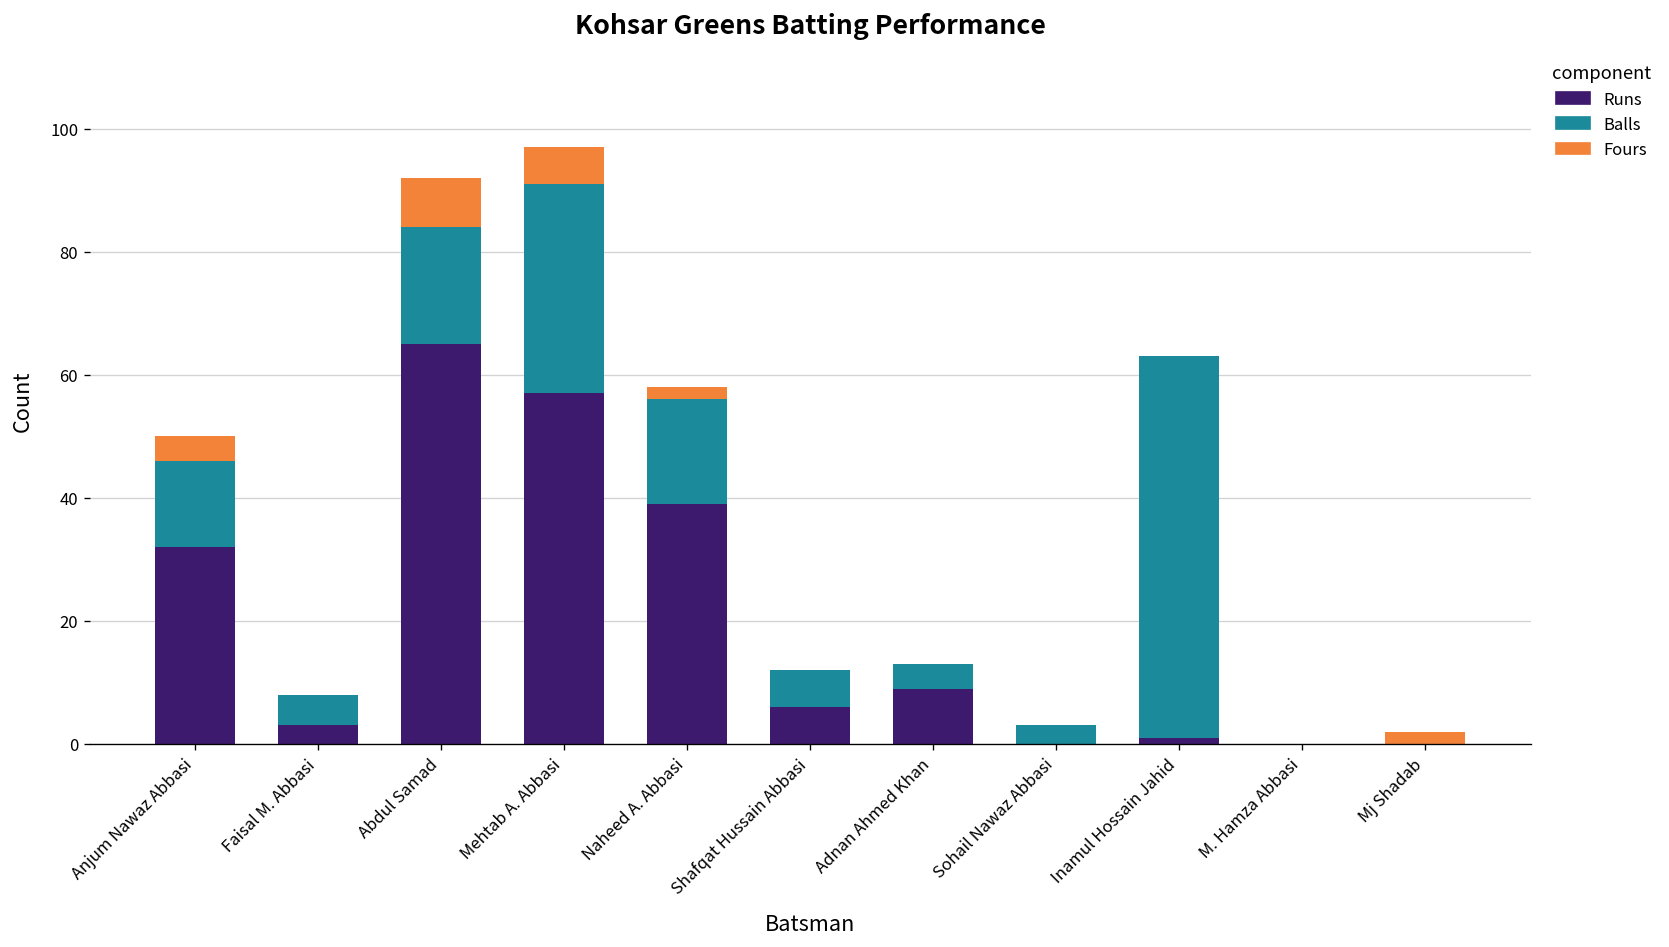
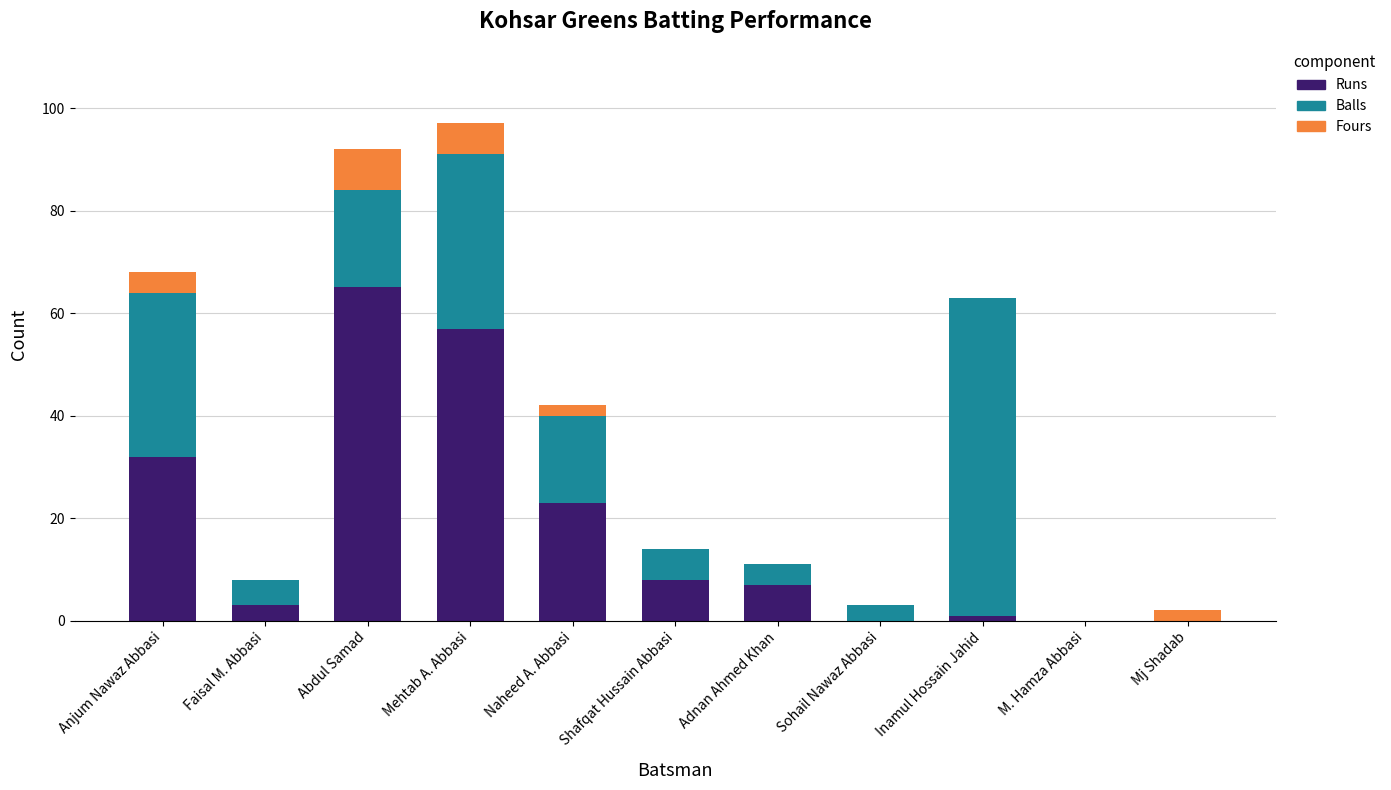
  {
    "Runs": {
      "Anjum Nawaz Abbasi": 32,
      "Faisal M. Abbasi": 3,
      "Abdul Samad": 65,
      "Mehtab A. Abbasi": 57,
-     "Naheed A. Abbasi": 39,
-     "Shafqat Hussain Abbasi": 6,
-     "Adnan Ahmed Khan": 9,
+     "Naheed A. Abbasi": 23,
+     "Shafqat Hussain Abbasi": 8,
+     "Adnan Ahmed Khan": 7,
      "Sohail Nawaz Abbasi": 0,
      "Inamul Hossain Jahid": 1,
      "M. Hamza Abbasi": 0,
      "Mj Shadab": 0
    },
    "Balls": {
-     "Anjum Nawaz Abbasi": 14,
+     "Anjum Nawaz Abbasi": 32,
      "Faisal M. Abbasi": 5,
      "Abdul Samad": 19,
      "Mehtab A. Abbasi": 34,
      "Naheed A. Abbasi": 17,
      "Shafqat Hussain Abbasi": 6,
      "Adnan Ahmed Khan": 4,
      "Sohail Nawaz Abbasi": 3,
      "Inamul Hossain Jahid": 62,
      "M. Hamza Abbasi": 0,
      "Mj Shadab": 0
    },
    "Fours": {
      "Anjum Nawaz Abbasi": 4,
      "Faisal M. Abbasi": 0,
      "Abdul Samad": 8,
      "Mehtab A. Abbasi": 6,
      "Naheed A. Abbasi": 2,
      "Shafqat Hussain Abbasi": 0,
      "Adnan Ahmed Khan": 0,
      "Sohail Nawaz Abbasi": 0,
      "Inamul Hossain Jahid": 0,
      "M. Hamza Abbasi": 0,
      "Mj Shadab": 2
    }
  }
